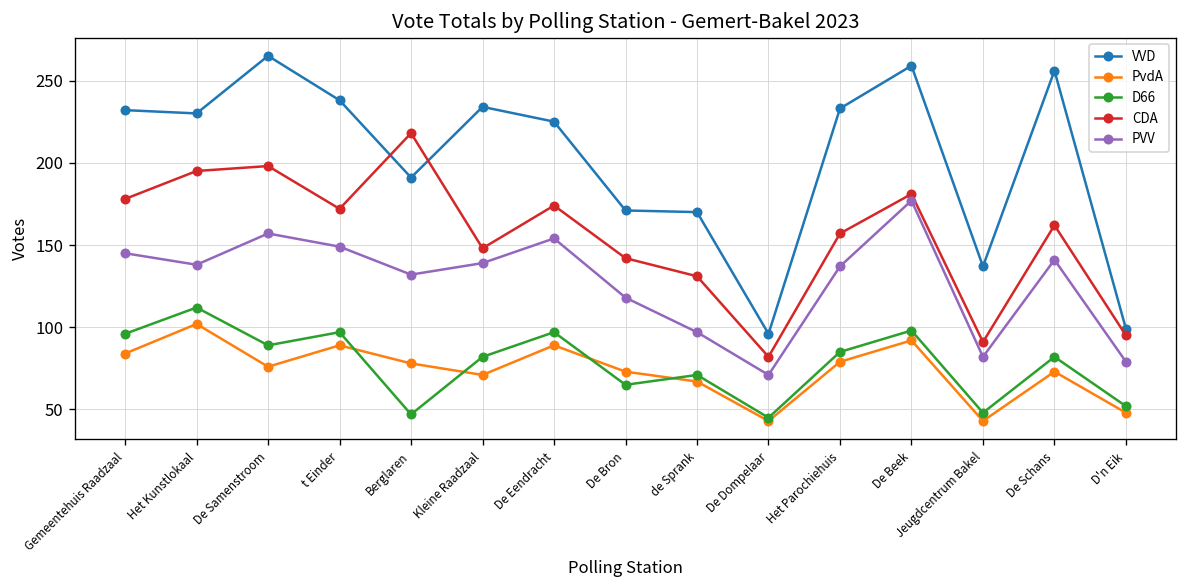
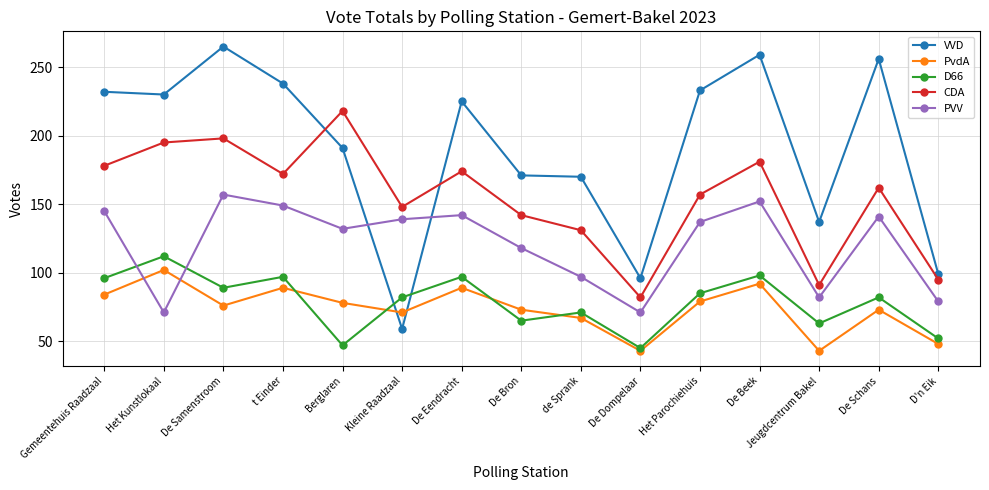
  {
    "VVD": {
      "Gemeentehuis Raadzaal": 232,
      "Het Kunstlokaal": 230,
      "De Samenstroom": 265,
      "t Einder": 238,
      "Berglaren": 191,
-     "Kleine Raadzaal": 234,
+     "Kleine Raadzaal": 59,
      "De Eendracht": 225,
      "De Bron": 171,
      "de Sprank": 170,
      "De Dompelaar": 96,
      "Het Parochiehuis": 233,
      "De Beek": 259,
      "Jeugdcentrum Bakel": 137,
      "De Schans": 256,
      "D'n Eik": 99
    },
    "PvdA": {
      "Gemeentehuis Raadzaal": 84,
      "Het Kunstlokaal": 102,
      "De Samenstroom": 76,
      "t Einder": 89,
      "Berglaren": 78,
      "Kleine Raadzaal": 71,
      "De Eendracht": 89,
      "De Bron": 73,
      "de Sprank": 67,
      "De Dompelaar": 43,
      "Het Parochiehuis": 79,
      "De Beek": 92,
      "Jeugdcentrum Bakel": 43,
      "De Schans": 73,
      "D'n Eik": 48
    },
    "D66": {
      "Gemeentehuis Raadzaal": 96,
      "Het Kunstlokaal": 112,
      "De Samenstroom": 89,
      "t Einder": 97,
      "Berglaren": 47,
      "Kleine Raadzaal": 82,
      "De Eendracht": 97,
      "De Bron": 65,
      "de Sprank": 71,
      "De Dompelaar": 45,
      "Het Parochiehuis": 85,
      "De Beek": 98,
-     "Jeugdcentrum Bakel": 48,
+     "Jeugdcentrum Bakel": 63,
      "De Schans": 82,
      "D'n Eik": 52
    },
    "CDA": {
      "Gemeentehuis Raadzaal": 178,
      "Het Kunstlokaal": 195,
      "De Samenstroom": 198,
      "t Einder": 172,
      "Berglaren": 218,
      "Kleine Raadzaal": 148,
      "De Eendracht": 174,
      "De Bron": 142,
      "de Sprank": 131,
      "De Dompelaar": 82,
      "Het Parochiehuis": 157,
      "De Beek": 181,
      "Jeugdcentrum Bakel": 91,
      "De Schans": 162,
      "D'n Eik": 95
    },
    "PVV": {
      "Gemeentehuis Raadzaal": 145,
-     "Het Kunstlokaal": 138,
+     "Het Kunstlokaal": 71,
      "De Samenstroom": 157,
      "t Einder": 149,
      "Berglaren": 132,
      "Kleine Raadzaal": 139,
-     "De Eendracht": 154,
+     "De Eendracht": 142,
      "De Bron": 118,
      "de Sprank": 97,
      "De Dompelaar": 71,
      "Het Parochiehuis": 137,
-     "De Beek": 177,
+     "De Beek": 152,
      "Jeugdcentrum Bakel": 82,
      "De Schans": 141,
      "D'n Eik": 79
    }
  }
